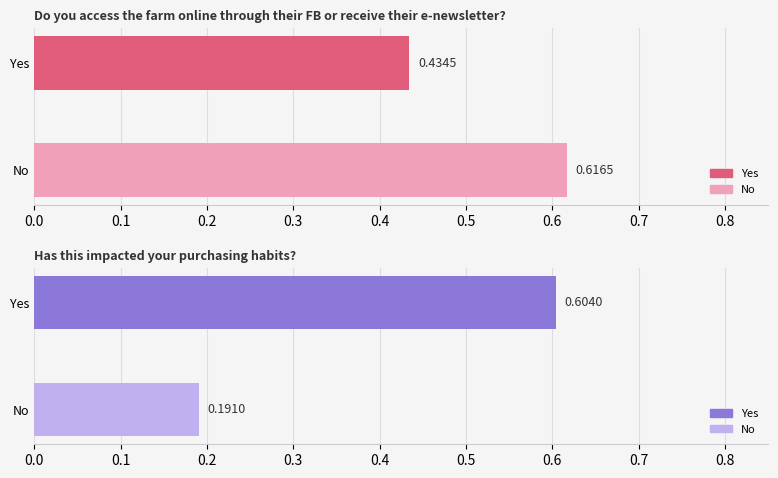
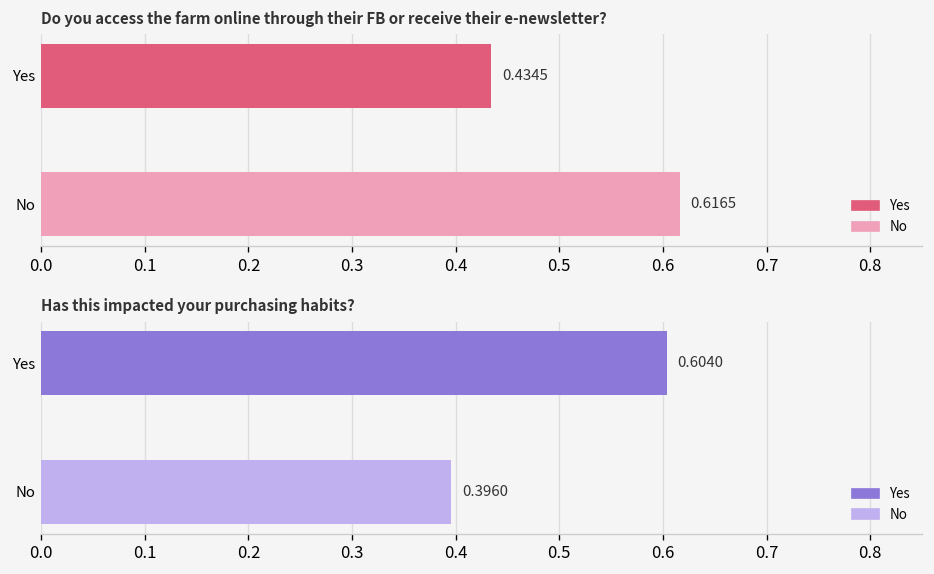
  {
    "Do you access the farm online through their FB or receive their e-newsletter?": {
      "Yes": 0.4345,
      "No": 0.6165
    },
    "Has this impacted your purchasing habits?": {
      "Yes": 0.6040,
-     "No": 0.1910
+     "No": 0.3960
    }
  }
